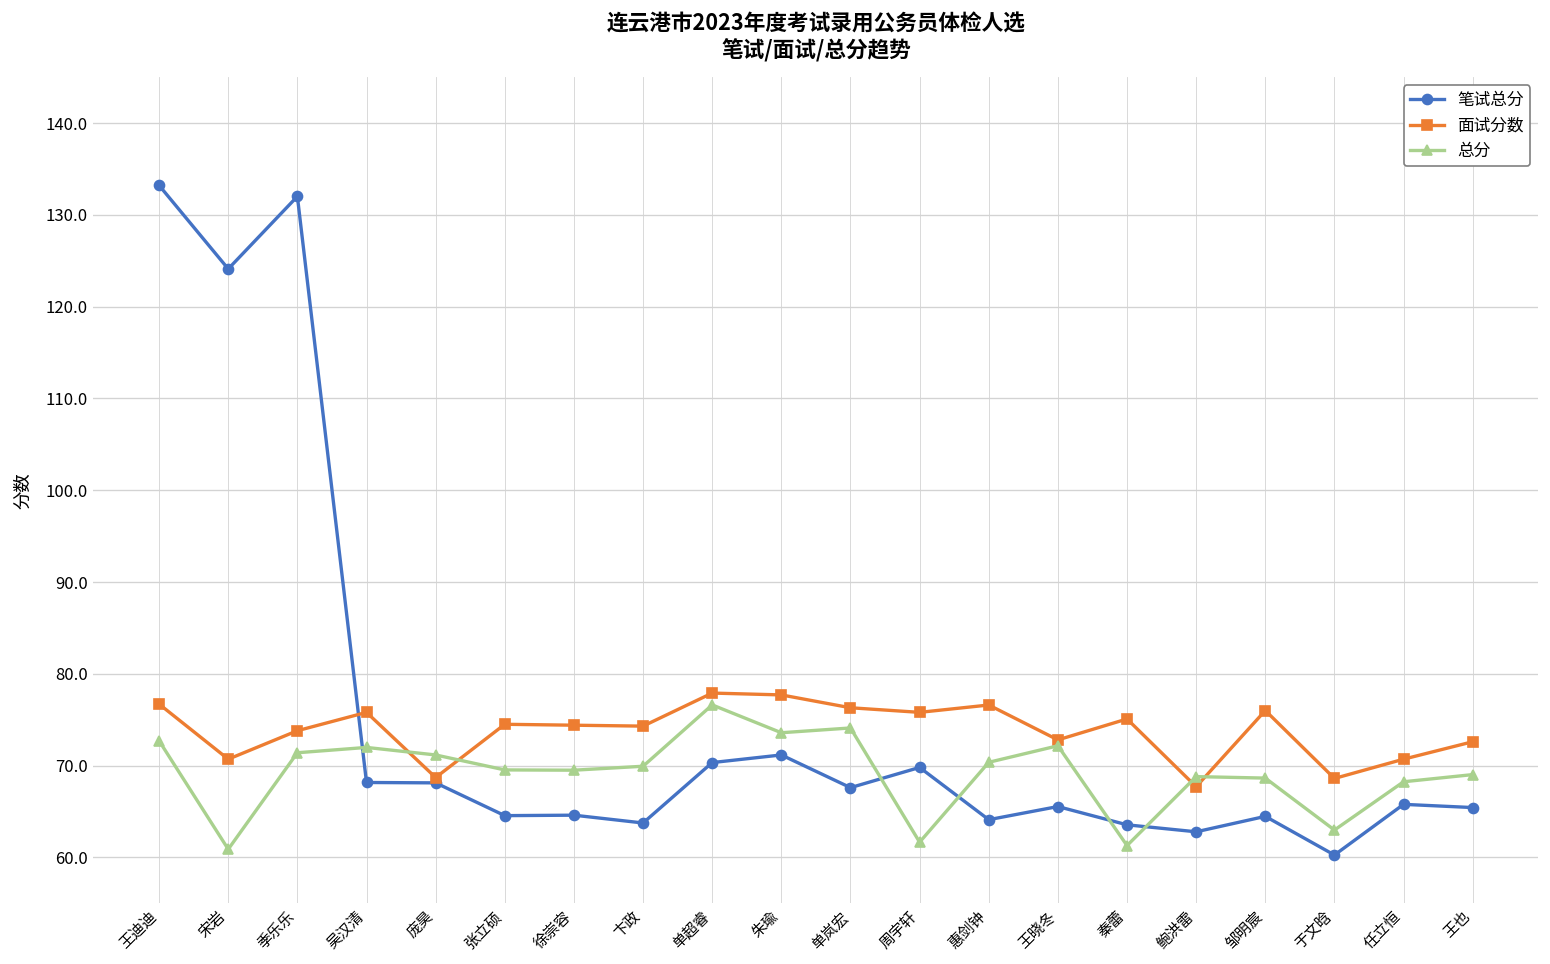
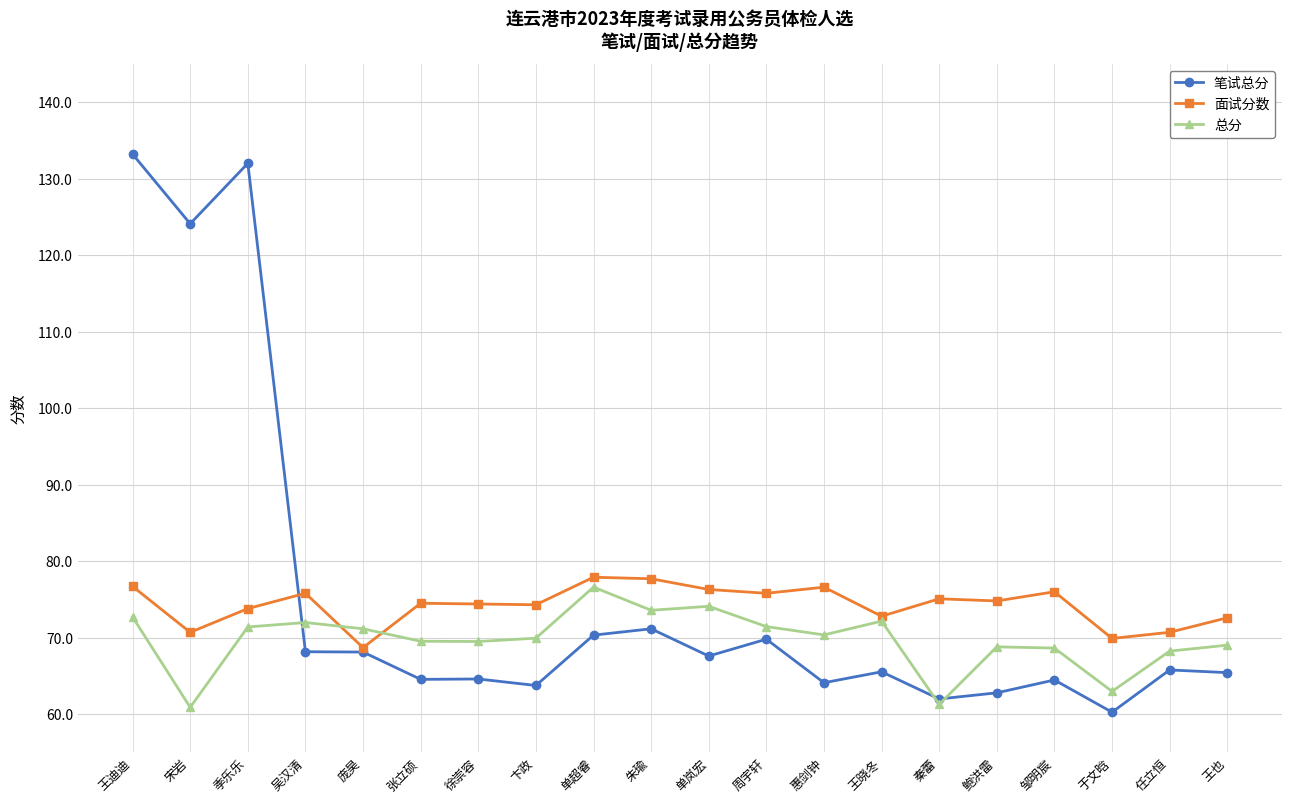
  {
    "笔试总分": {
      "王迪迪": 133,
      "宋岩": 124,
      "季乐乐": 132,
      "吴汉清": 68,
      "庞昊": 68,
      "张立硕": 65,
      "徐崇容": 65,
      "卞政": 64,
      "单超睿": 70,
      "朱瑜": 71,
      "单岚宏": 68,
      "周宇轩": 70,
      "惠剑钟": 64,
      "王晓冬": 66,
-     "秦蕾": 64,
+     "秦蕾": 62,
      "鲍洪雷": 63,
      "邹明宸": 64,
      "于文晗": 60,
      "任立恒": 66,
      "王也": 65
    },
    "面试分数": {
      "王迪迪": 77,
      "宋岩": 71,
      "季乐乐": 74,
      "吴汉清": 76,
      "庞昊": 69,
      "张立硕": 75,
      "徐崇容": 74,
      "卞政": 74,
      "单超睿": 78,
      "朱瑜": 78,
      "单岚宏": 76,
      "周宇轩": 76,
      "惠剑钟": 77,
      "王晓冬": 73,
      "秦蕾": 75,
-     "鲍洪雷": 68,
+     "鲍洪雷": 75,
      "邹明宸": 76,
-     "于文晗": 69,
+     "于文晗": 70,
      "任立恒": 71,
      "王也": 73
    },
    "总分": {
      "王迪迪": 73,
      "宋岩": 61,
      "季乐乐": 71,
      "吴汉清": 72,
      "庞昊": 71,
      "张立硕": 70,
      "徐崇容": 70,
      "卞政": 70,
      "单超睿": 77,
      "朱瑜": 74,
      "单岚宏": 74,
-     "周宇轩": 62,
+     "周宇轩": 71,
      "惠剑钟": 70,
      "王晓冬": 72,
      "秦蕾": 61,
      "鲍洪雷": 69,
      "邹明宸": 69,
      "于文晗": 63,
      "任立恒": 68,
      "王也": 69
    }
  }
